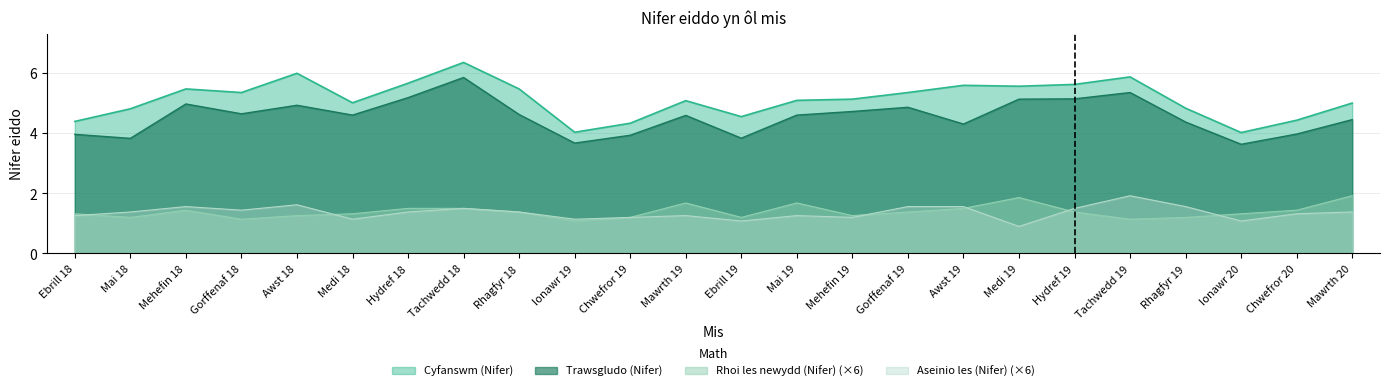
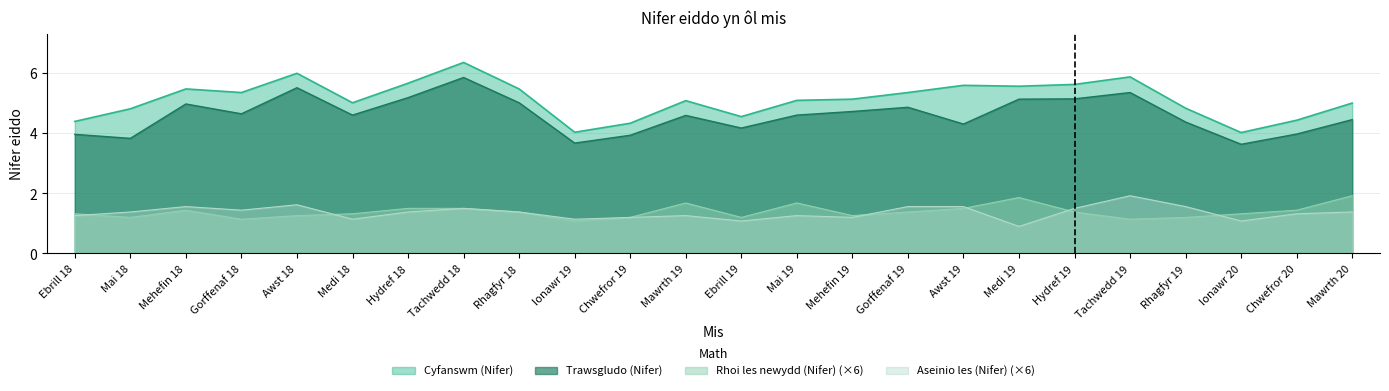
  {
    "Trawsgludo (Nifer)": {
      "Ebrill 18": 4.0,
      "Mai 18": 3.8,
      "Mehefin 18": 5.0,
      "Gorffenaf 18": 4.6,
-     "Awst 18": 4.9,
+     "Awst 18": 5.5,
      "Medi 18": 4.6,
      "Hydref 18": 5.2,
      "Tachwedd 18": 5.9,
-     "Rhagfyr 18": 4.6,
+     "Rhagfyr 18": 5.0,
      "Ionawr 19": 3.7,
      "Chwefror 19": 3.9,
      "Mawrth 19": 4.6,
-     "Ebrill 19": 3.8,
+     "Ebrill 19": 4.2,
      "Mai 19": 4.6,
      "Mehefin 19": 4.7,
      "Gorffenaf 19": 4.9,
      "Awst 19": 4.3,
      "Medi 19": 5.1,
      "Hydref 19": 5.1,
      "Tachwedd 19": 5.4,
      "Rhagfyr 19": 4.4,
      "Ionawr 20": 3.6,
      "Chwefror 20": 4.0,
      "Mawrth 20": 4.5
    }
  }
